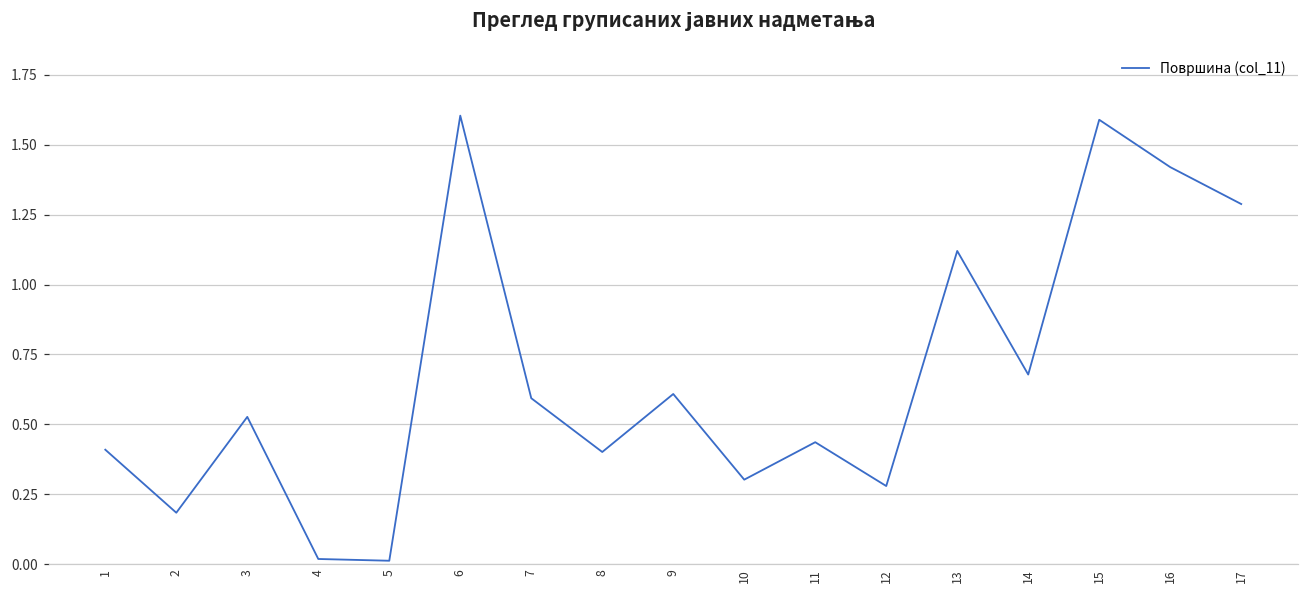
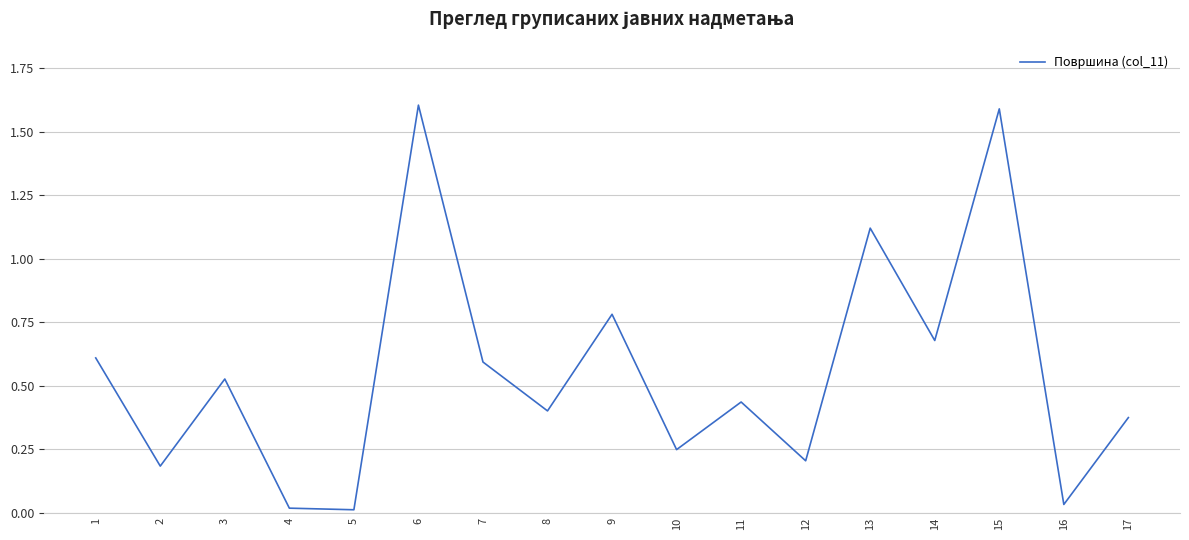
  {
-   "1": 0.41,
+   "1": 0.61,
    "2": 0.18,
    "3": 0.53,
    "4": 0.02,
    "5": 0.01,
    "6": 1.60,
    "7": 0.59,
    "8": 0.40,
-   "9": 0.61,
-   "10": 0.30,
+   "9": 0.78,
+   "10": 0.25,
    "11": 0.44,
-   "12": 0.28,
+   "12": 0.20,
    "13": 1.12,
    "14": 0.68,
    "15": 1.59,
-   "16": 1.42,
-   "17": 1.29
+   "16": 0.03,
+   "17": 0.37
  }
